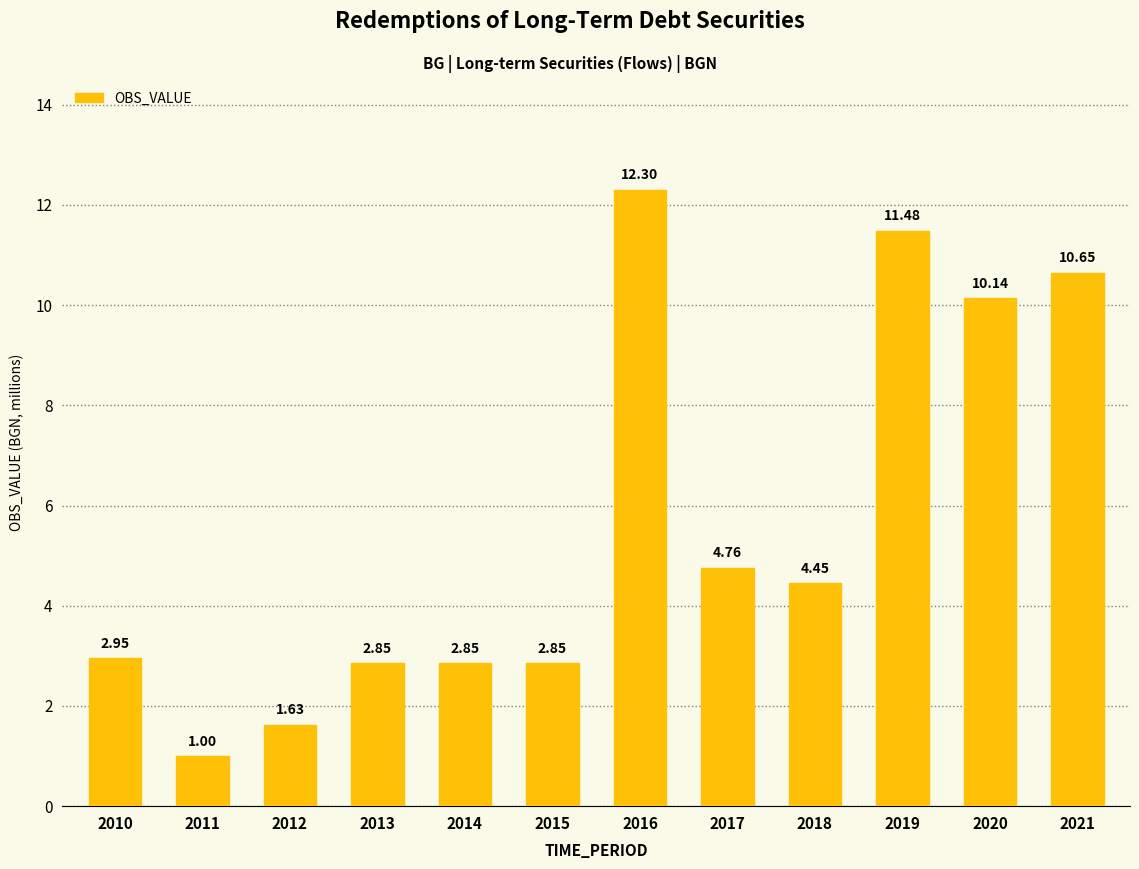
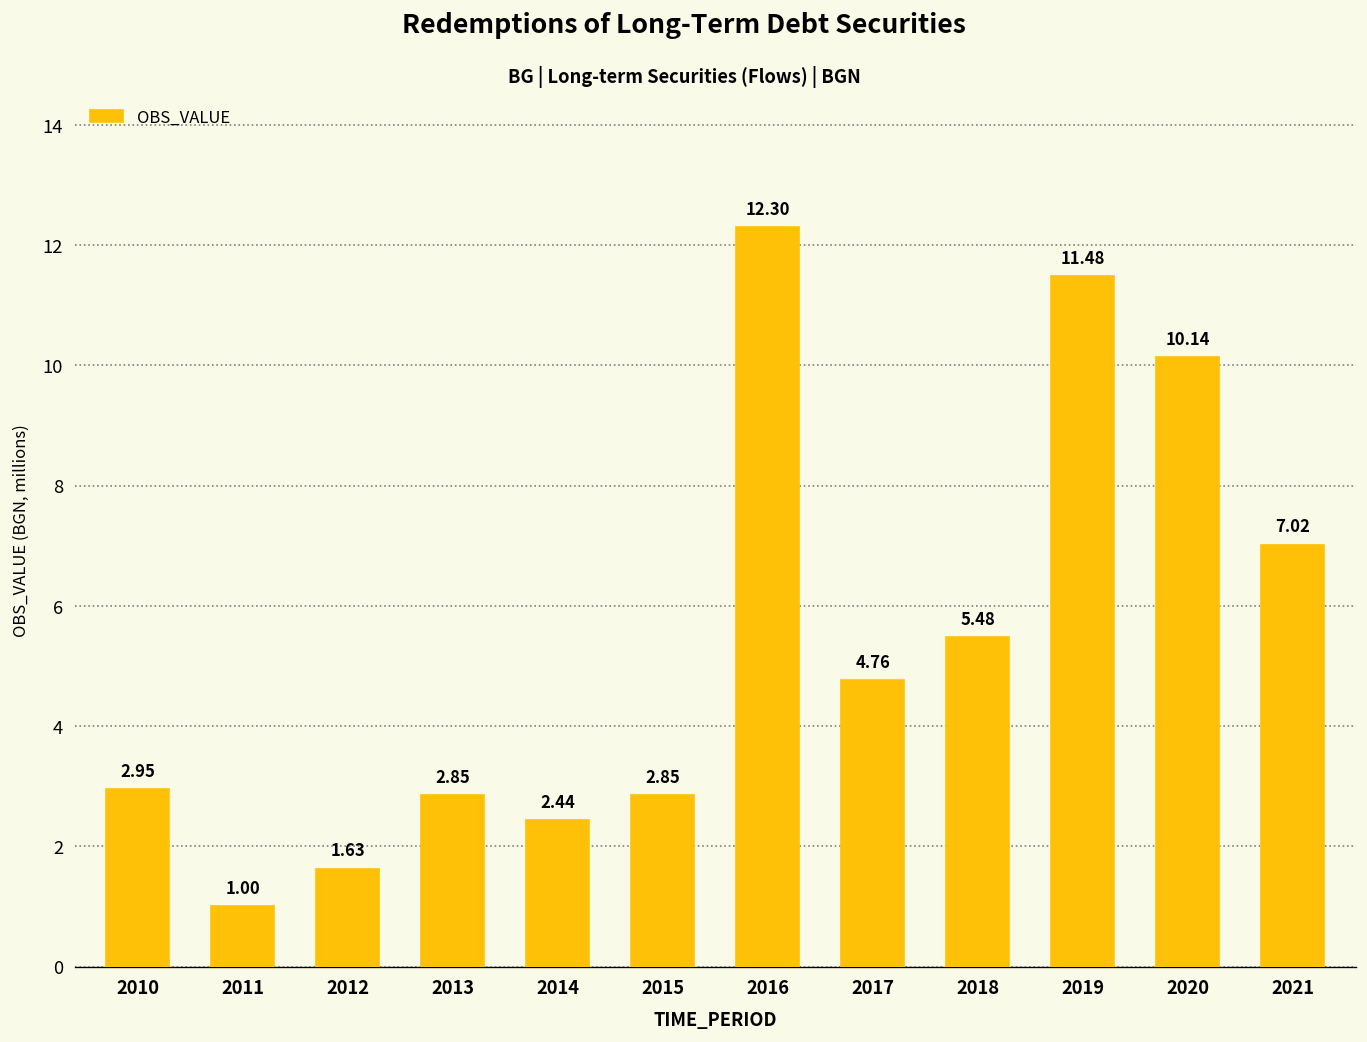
  {
    "2010": 2.95,
    "2011": 1.00,
    "2012": 1.63,
    "2013": 2.85,
-   "2014": 2.85,
+   "2014": 2.44,
    "2015": 2.85,
    "2016": 12.30,
    "2017": 4.76,
-   "2018": 4.45,
+   "2018": 5.48,
    "2019": 11.48,
    "2020": 10.14,
-   "2021": 10.65
+   "2021": 7.02
  }
